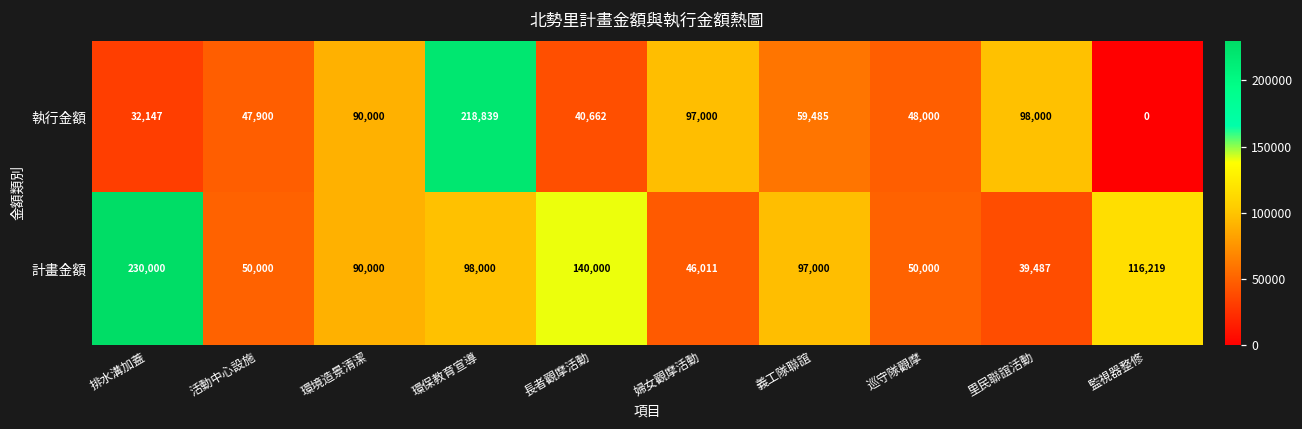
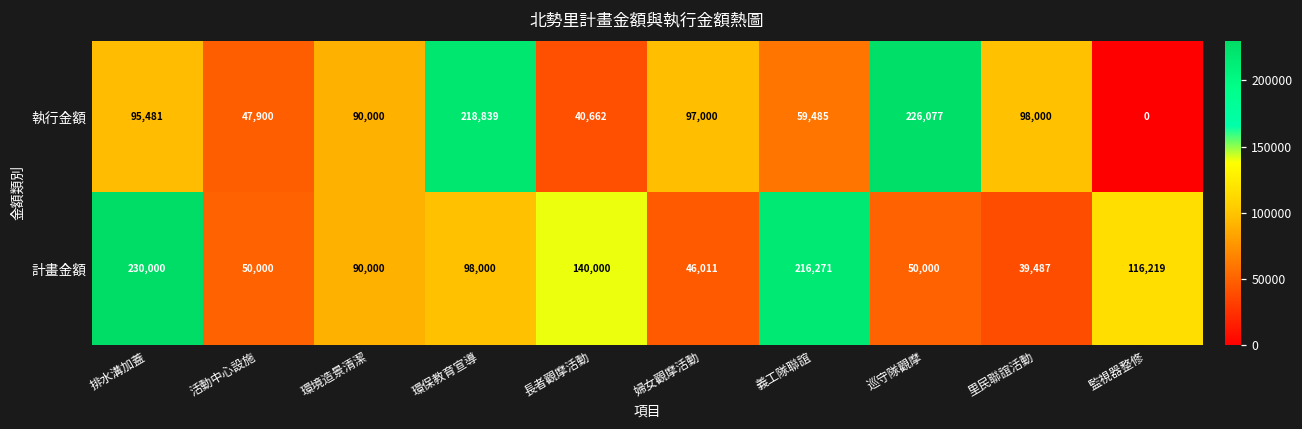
  {
    "執行金額": {
-     "排水溝加蓋": "32,147",
+     "排水溝加蓋": "95,481",
      "活動中心設施": "47,900",
      "環境造景清潔": "90,000",
      "環保教育宣導": "218,839",
      "長者觀摩活動": "40,662",
      "婦女觀摩活動": "97,000",
      "義工隊聯誼": "59,485",
-     "巡守隊觀摩": "48,000",
+     "巡守隊觀摩": "226,077",
      "里民聯誼活動": "98,000",
      "監視器整修": "0"
    },
    "計畫金額": {
      "排水溝加蓋": "230,000",
      "活動中心設施": "50,000",
      "環境造景清潔": "90,000",
      "環保教育宣導": "98,000",
      "長者觀摩活動": "140,000",
      "婦女觀摩活動": "46,011",
-     "義工隊聯誼": "97,000",
+     "義工隊聯誼": "216,271",
      "巡守隊觀摩": "50,000",
      "里民聯誼活動": "39,487",
      "監視器整修": "116,219"
    }
  }
